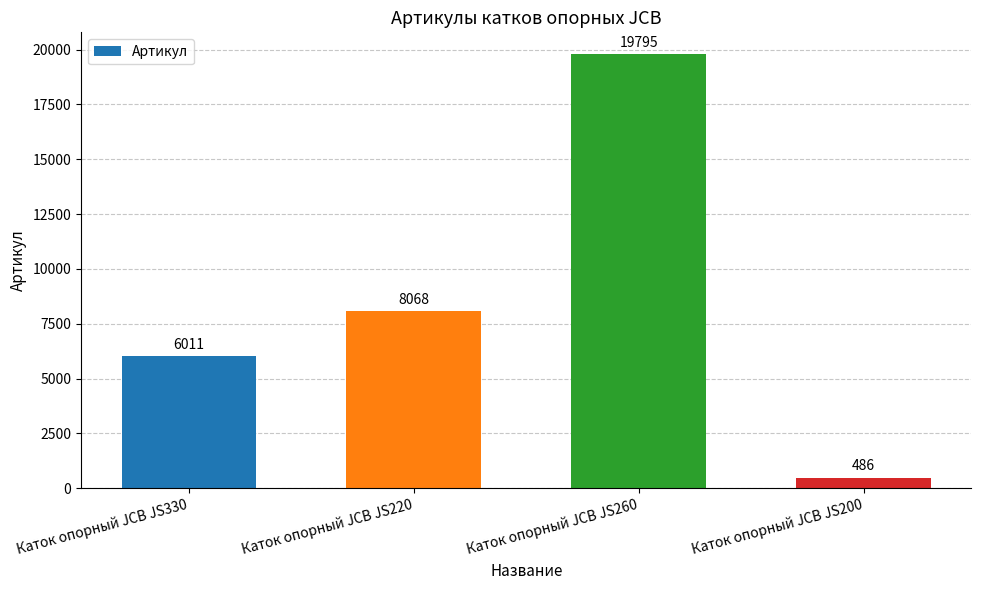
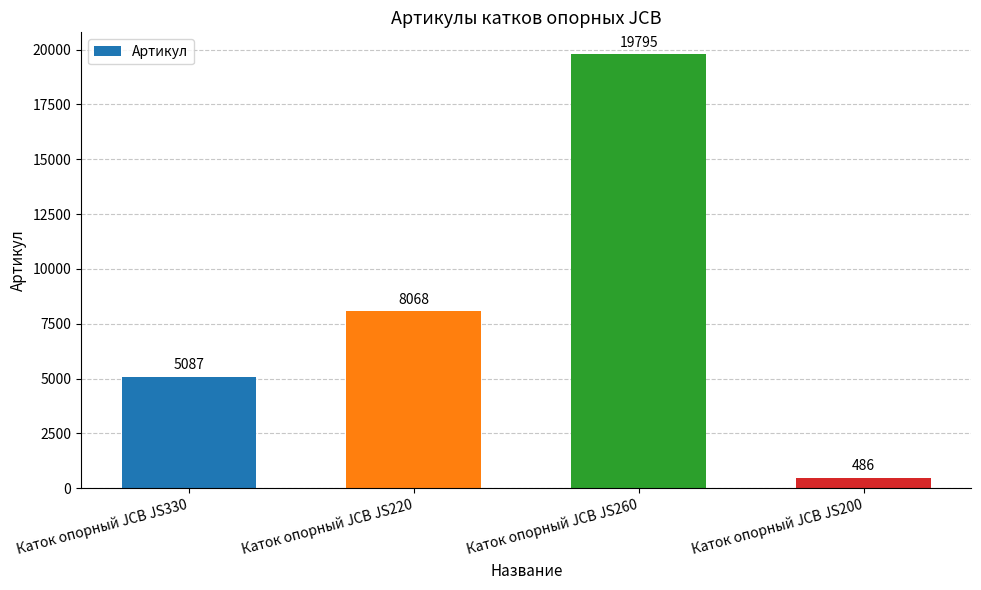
  {
-   "Каток опорный JCB JS330": 6011,
+   "Каток опорный JCB JS330": 5087,
    "Каток опорный JCB JS220": 8068,
    "Каток опорный JCB JS260": 19795,
    "Каток опорный JCB JS200": 486
  }
